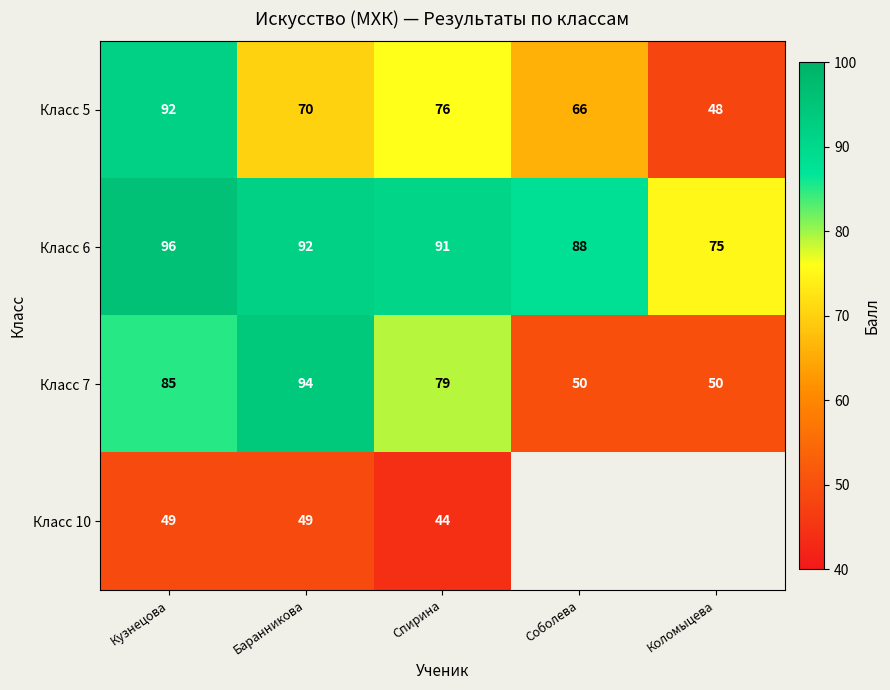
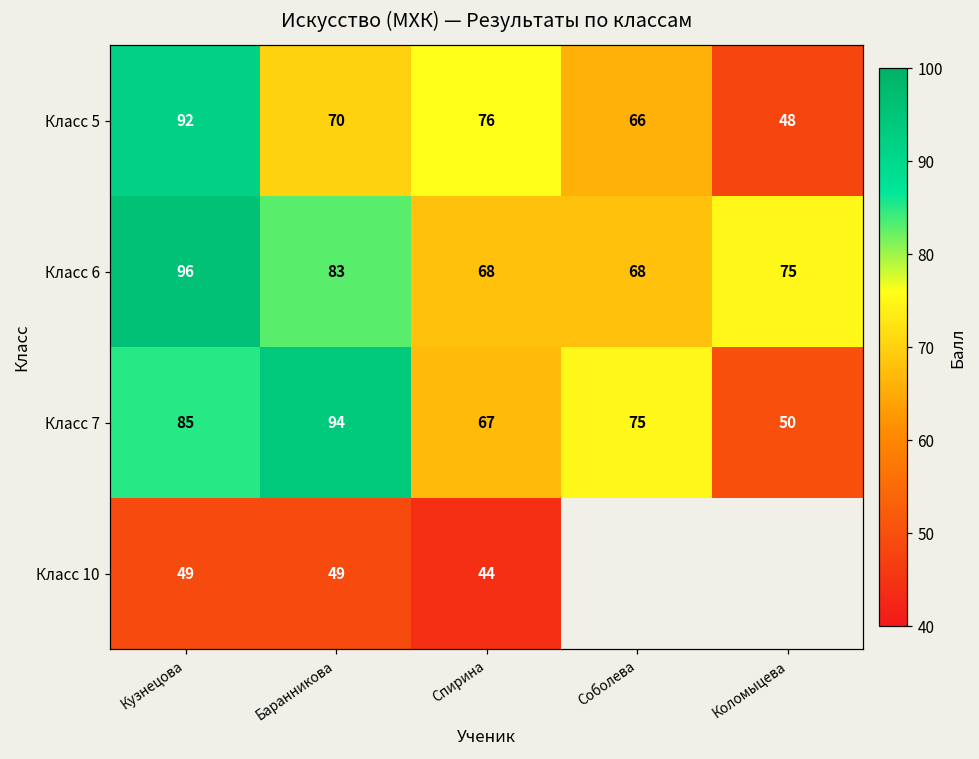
  {
    "Класс 5": {
      "Кузнецова": 92,
      "Баранникова": 70,
      "Спирина": 76,
      "Соболева": 66,
      "Коломыцева": 48
    },
    "Класс 6": {
      "Кузнецова": 96,
-     "Баранникова": 92,
-     "Спирина": 91,
-     "Соболева": 88,
+     "Баранникова": 83,
+     "Спирина": 68,
+     "Соболева": 68,
      "Коломыцева": 75
    },
    "Класс 7": {
      "Кузнецова": 85,
      "Баранникова": 94,
-     "Спирина": 79,
-     "Соболева": 50,
+     "Спирина": 67,
+     "Соболева": 75,
      "Коломыцева": 50
    },
    "Класс 10": {
      "Кузнецова": 49,
      "Баранникова": 49,
      "Спирина": 44
    }
  }
